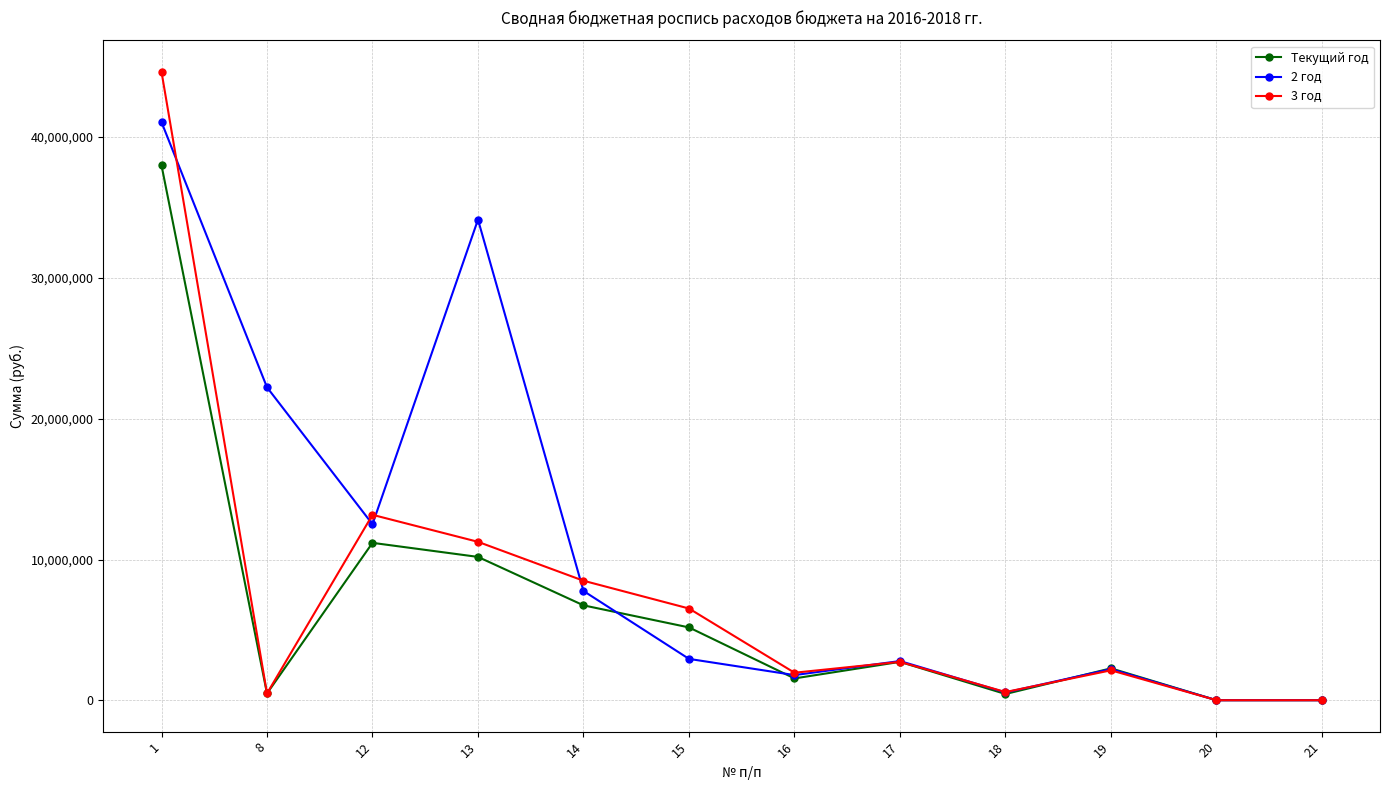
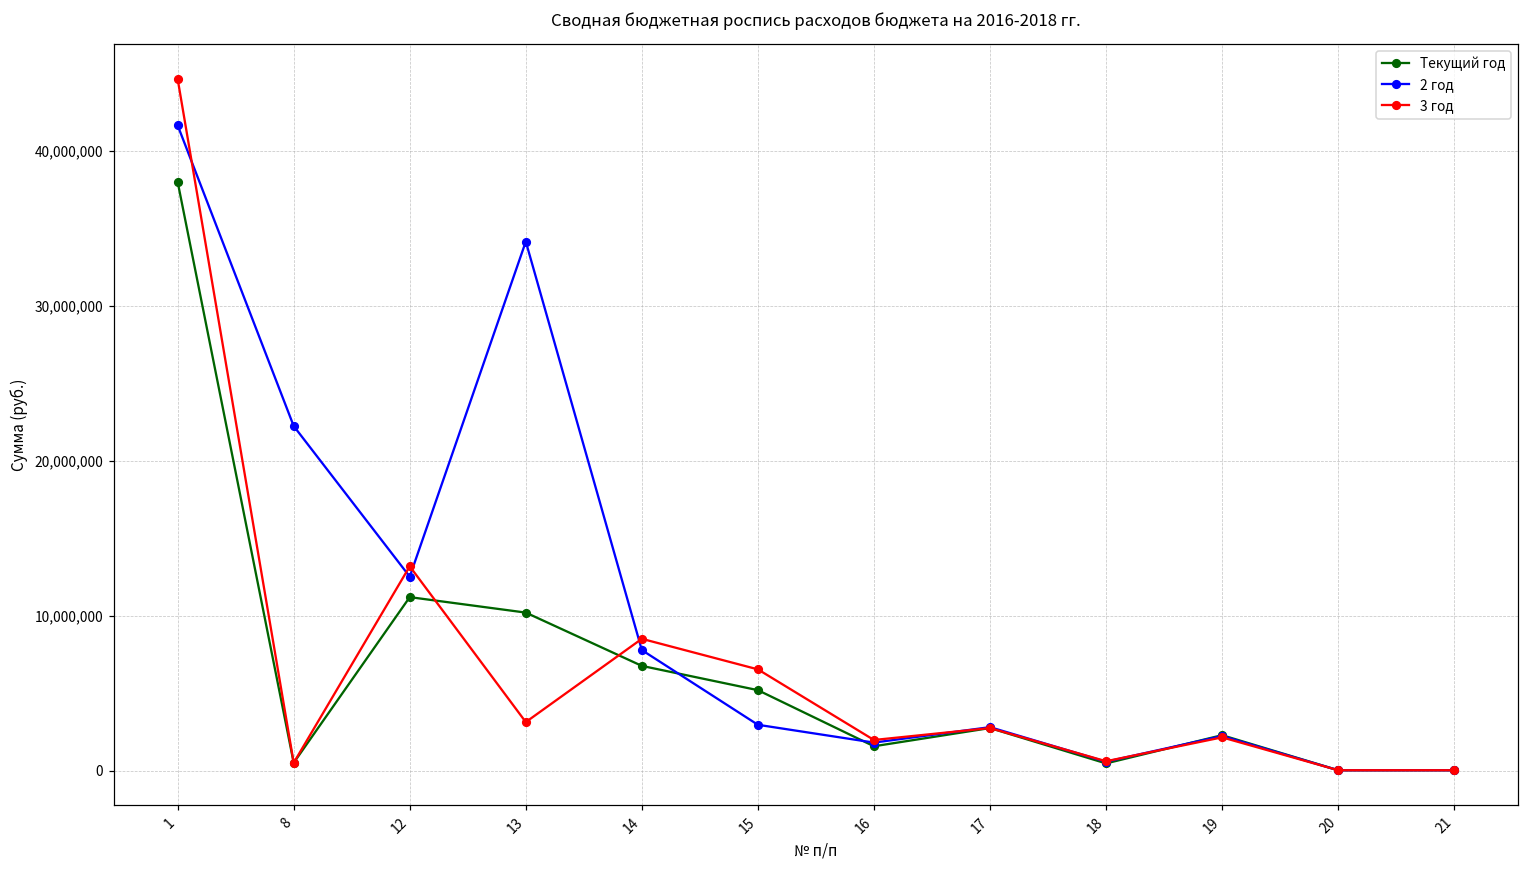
  {
    "Текущий год": {
      "1": "38,000,000",
      "12": "11,200,000",
      "13": "10,200,000",
      "14": "6,800,000",
      "15": "5,200,000",
      "16": "1,600,000"
    },
    "2 год": {
-     "1": "41,100,000",
+     "1": "41,600,000",
      "8": "22,200,000",
      "12": "12,500,000",
      "13": "34,100,000",
      "14": "7,800,000",
      "15": "3,000,000"
    },
    "3 год": {
      "1": "44,600,000",
      "12": "13,200,000",
-     "13": "11,300,000",
+     "13": "3,100,000",
      "14": "8,500,000",
      "15": "6,500,000"
    }
  }
